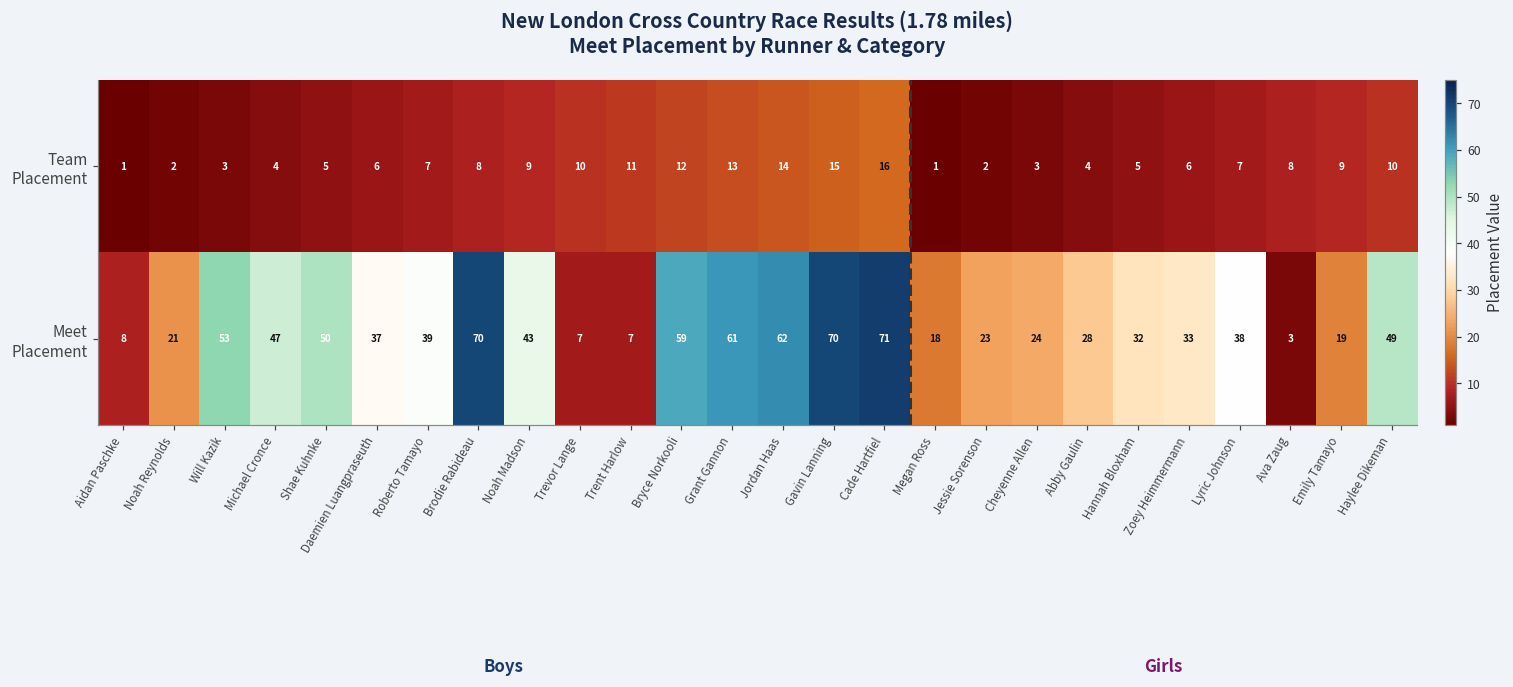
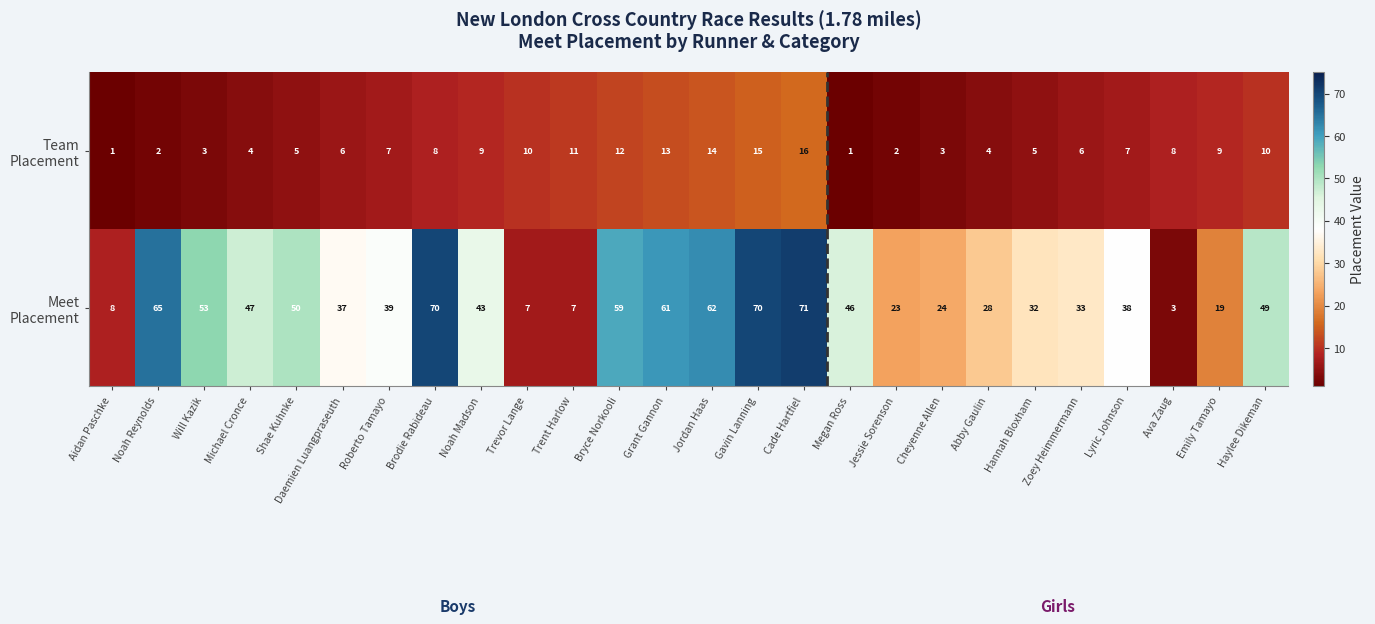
  {
    "Team Placement": {
      "Aidan Paschke": 1,
      "Noah Reynolds": 2,
      "Will Kazik": 3,
      "Michael Cronce": 4,
      "Shae Kuhnke": 5,
      "Daemien Luangpraseuth": 6,
      "Roberto Tamayo": 7,
      "Brodie Rabideau": 8,
      "Noah Madson": 9,
      "Trevor Lange": 10,
      "Trent Harlow": 11,
      "Bryce Norkooli": 12,
      "Grant Gannon": 13,
      "Jordan Haas": 14,
      "Gavin Lanning": 15,
      "Cade Hartfiel": 16,
      "Megan Ross": 1,
      "Jessie Sorenson": 2,
      "Cheyenne Allen": 3,
      "Abby Gaulin": 4,
      "Hannah Bloxham": 5,
      "Zoey Heimmermann": 6,
      "Lyric Johnson": 7,
      "Ava Zaug": 8,
      "Emily Tamayo": 9,
      "Haylee Dikeman": 10
    },
    "Meet Placement": {
      "Aidan Paschke": 8,
-     "Noah Reynolds": 21,
+     "Noah Reynolds": 65,
      "Will Kazik": 53,
      "Michael Cronce": 47,
      "Shae Kuhnke": 50,
      "Daemien Luangpraseuth": 37,
      "Roberto Tamayo": 39,
      "Brodie Rabideau": 70,
      "Noah Madson": 43,
      "Trevor Lange": 7,
      "Trent Harlow": 7,
      "Bryce Norkooli": 59,
      "Grant Gannon": 61,
      "Jordan Haas": 62,
      "Gavin Lanning": 70,
      "Cade Hartfiel": 71,
-     "Megan Ross": 18,
+     "Megan Ross": 46,
      "Jessie Sorenson": 23,
      "Cheyenne Allen": 24,
      "Abby Gaulin": 28,
      "Hannah Bloxham": 32,
      "Zoey Heimmermann": 33,
      "Lyric Johnson": 38,
      "Ava Zaug": 3,
      "Emily Tamayo": 19,
      "Haylee Dikeman": 49
    }
  }
